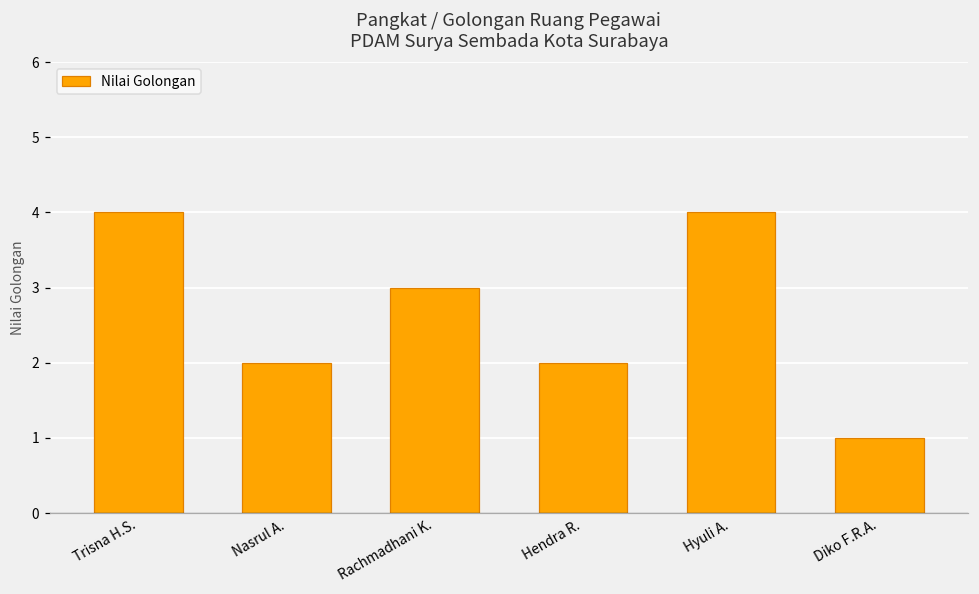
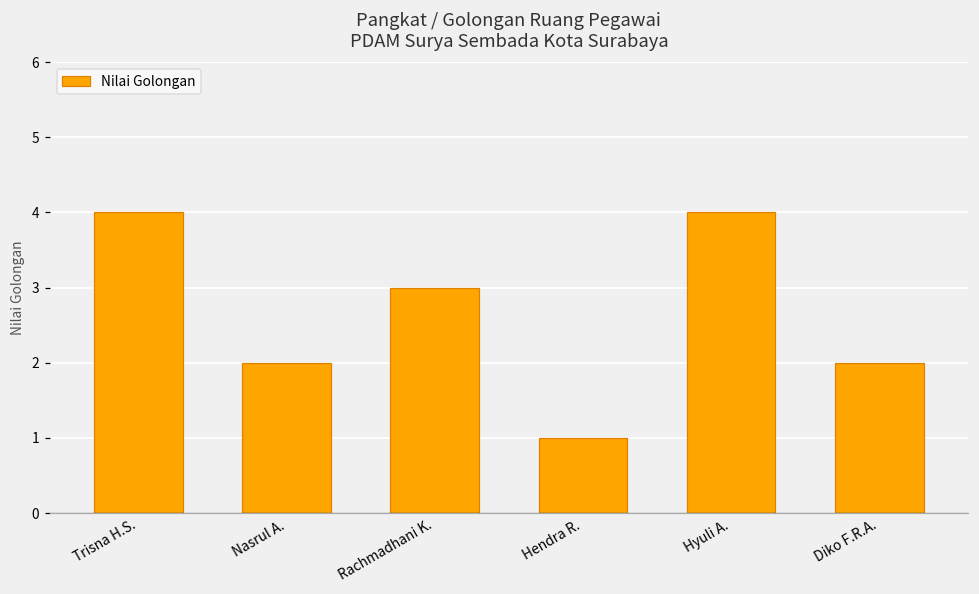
  {
    "Trisna H.S.": 4,
    "Nasrul A.": 2,
    "Rachmadhani K.": 3,
-   "Hendra R.": 2,
+   "Hendra R.": 1,
    "Hyuli A.": 4,
-   "Diko F.R.A.": 1
+   "Diko F.R.A.": 2
  }
